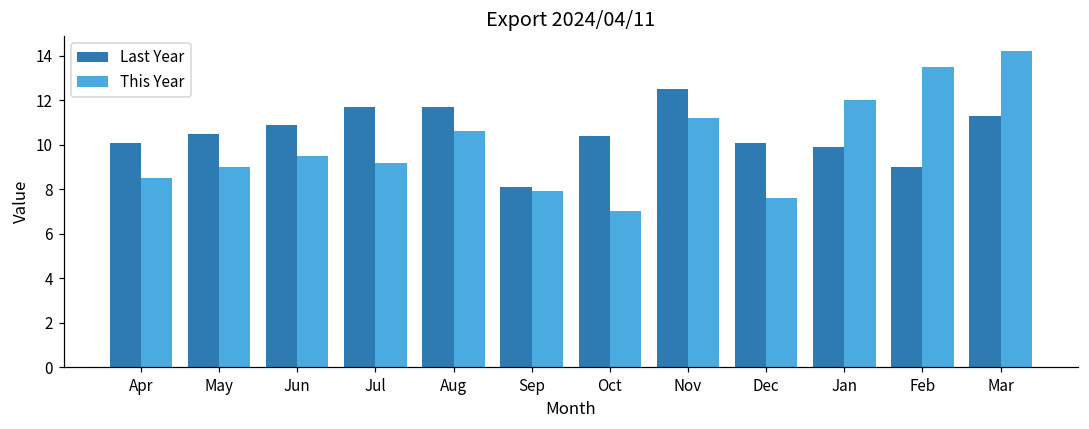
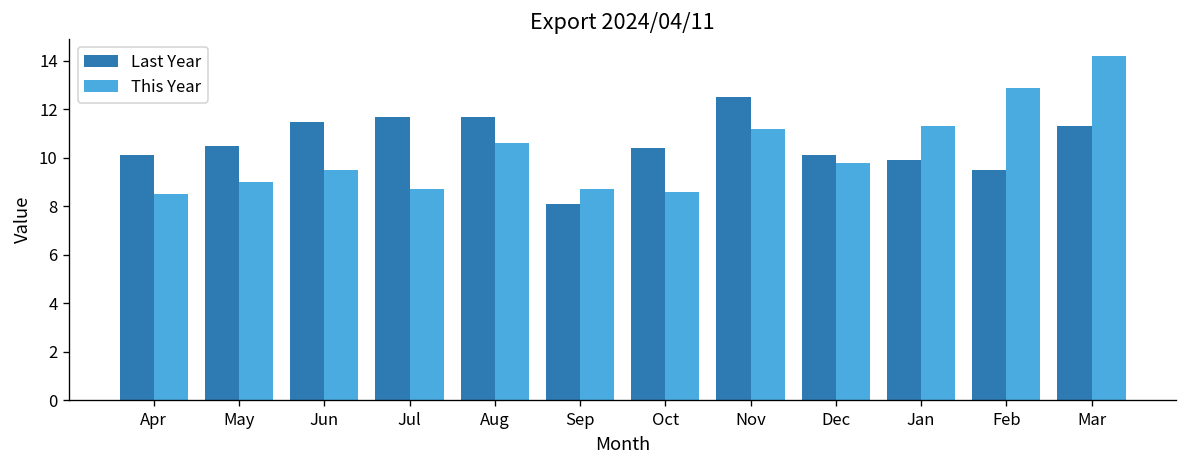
  {
    "Last Year": {
      "Apr": 10.1,
      "May": 10.5,
-     "Jun": 10.9,
+     "Jun": 11.5,
      "Jul": 11.7,
      "Aug": 11.7,
      "Sep": 8.1,
      "Oct": 10.4,
      "Nov": 12.5,
      "Dec": 10.1,
      "Jan": 9.9,
-     "Feb": 9.0,
+     "Feb": 9.5,
      "Mar": 11.3
    },
    "This Year": {
      "Apr": 8.5,
      "May": 9.0,
      "Jun": 9.5,
-     "Jul": 9.2,
+     "Jul": 8.7,
      "Aug": 10.6,
-     "Sep": 7.9,
-     "Oct": 7.0,
+     "Sep": 8.7,
+     "Oct": 8.6,
      "Nov": 11.2,
-     "Dec": 7.6,
-     "Jan": 12.0,
-     "Feb": 13.5,
+     "Dec": 9.8,
+     "Jan": 11.3,
+     "Feb": 12.9,
      "Mar": 14.2
    }
  }
